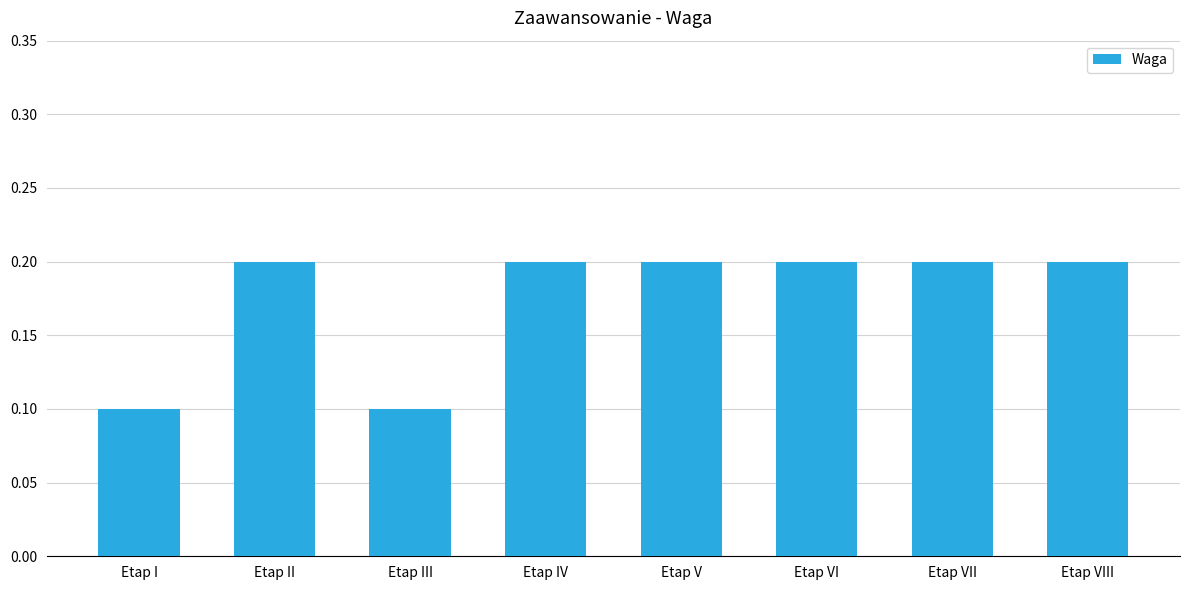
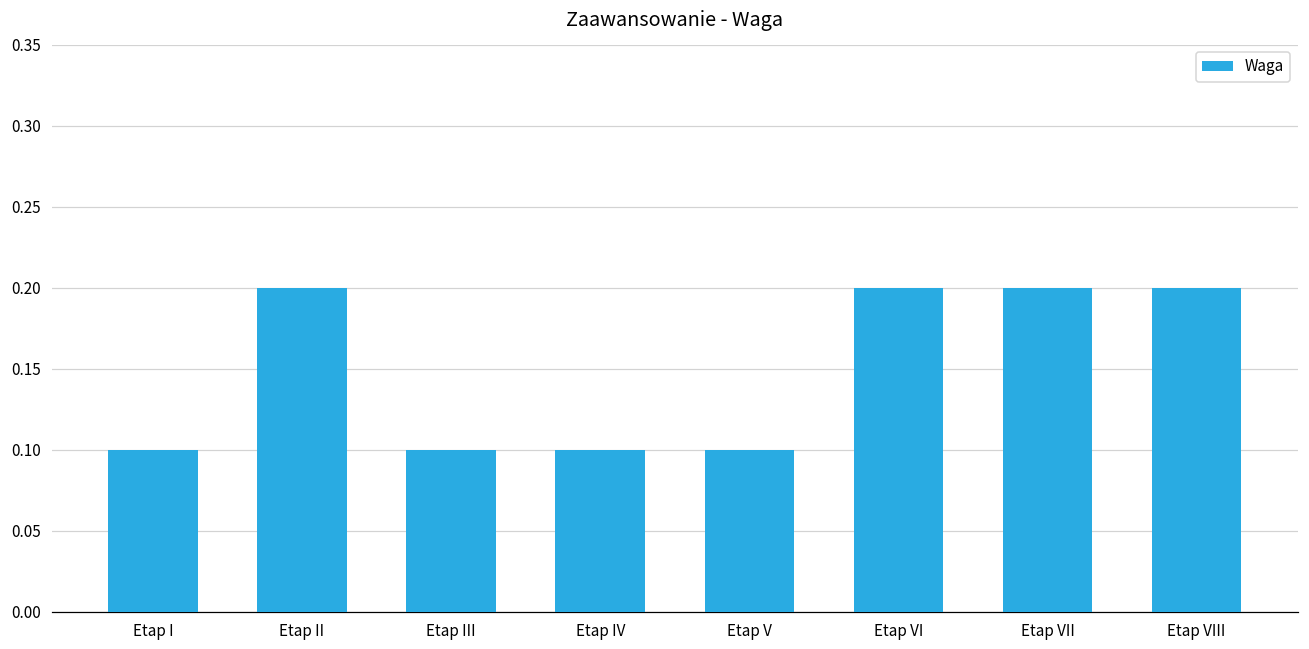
  {
    "Etap I": 0.1,
    "Etap II": 0.2,
    "Etap III": 0.1,
-   "Etap IV": 0.2,
-   "Etap V": 0.2,
+   "Etap IV": 0.1,
+   "Etap V": 0.1,
    "Etap VI": 0.2,
    "Etap VII": 0.2,
    "Etap VIII": 0.2
  }
